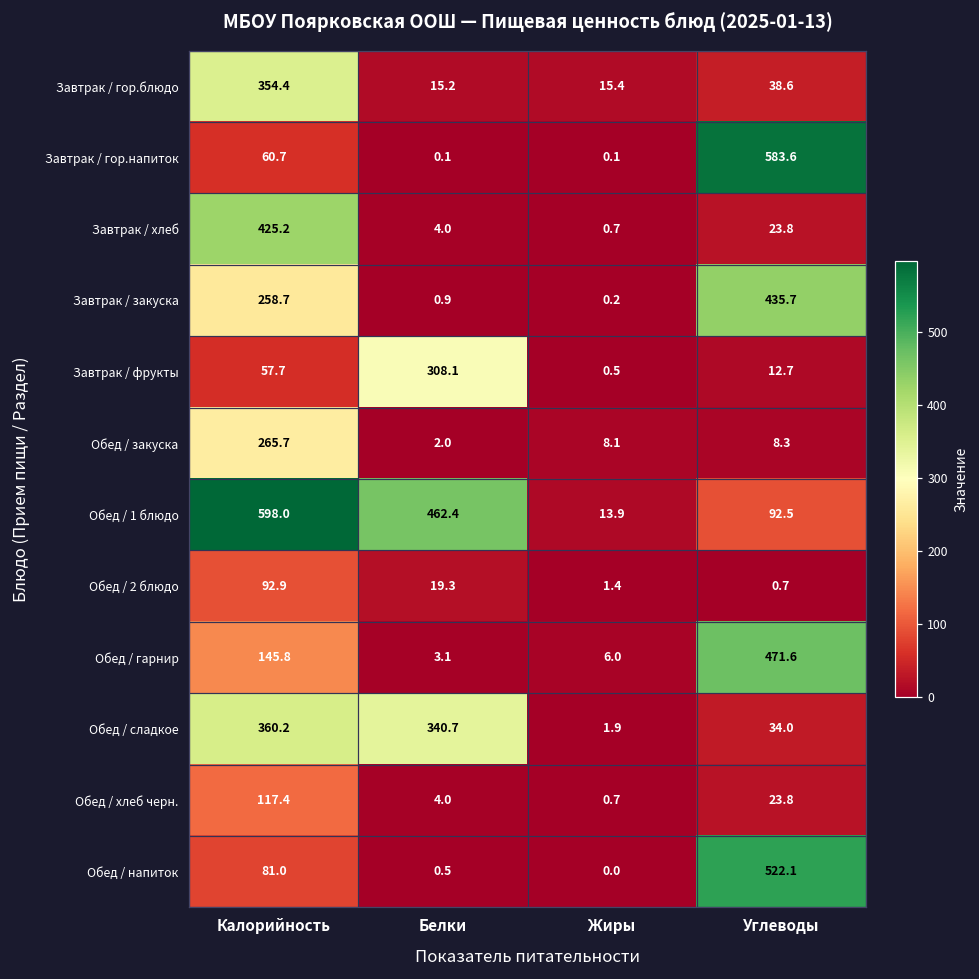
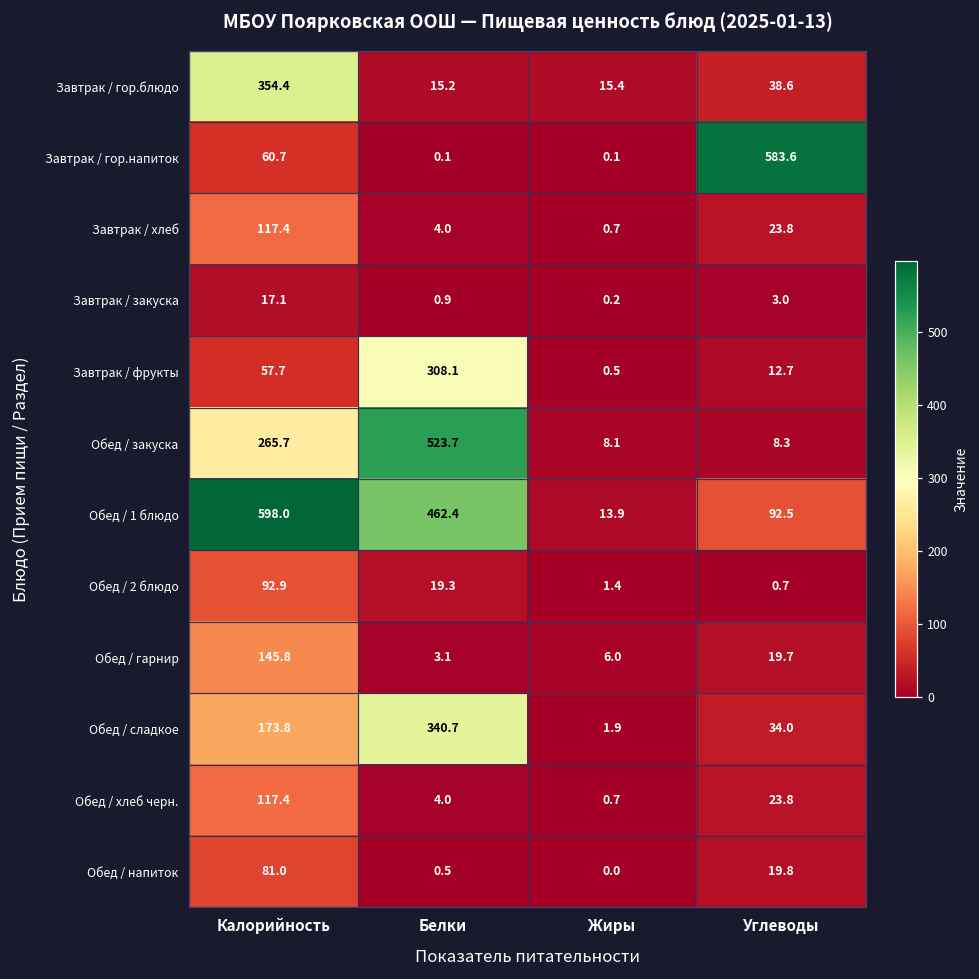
  {
    "Завтрак / гор.блюдо": {
      "Калорийность": 354.4,
      "Белки": 15.2,
      "Жиры": 15.4,
      "Углеводы": 38.6
    },
    "Завтрак / гор.напиток": {
      "Калорийность": 60.7,
      "Белки": 0.1,
      "Жиры": 0.1,
      "Углеводы": 583.6
    },
    "Завтрак / хлеб": {
-     "Калорийность": 425.2,
+     "Калорийность": 117.4,
      "Белки": 4.0,
      "Жиры": 0.7,
      "Углеводы": 23.8
    },
    "Завтрак / закуска": {
-     "Калорийность": 258.7,
+     "Калорийность": 17.1,
      "Белки": 0.9,
      "Жиры": 0.2,
-     "Углеводы": 435.7
+     "Углеводы": 3.0
    },
    "Завтрак / фрукты": {
      "Калорийность": 57.7,
      "Белки": 308.1,
      "Жиры": 0.5,
      "Углеводы": 12.7
    },
    "Обед / закуска": {
      "Калорийность": 265.7,
-     "Белки": 2.0,
+     "Белки": 523.7,
      "Жиры": 8.1,
      "Углеводы": 8.3
    },
    "Обед / 1 блюдо": {
      "Калорийность": 598.0,
      "Белки": 462.4,
      "Жиры": 13.9,
      "Углеводы": 92.5
    },
    "Обед / 2 блюдо": {
      "Калорийность": 92.9,
      "Белки": 19.3,
      "Жиры": 1.4,
      "Углеводы": 0.7
    },
    "Обед / гарнир": {
      "Калорийность": 145.8,
      "Белки": 3.1,
      "Жиры": 6.0,
-     "Углеводы": 471.6
+     "Углеводы": 19.7
    },
    "Обед / сладкое": {
-     "Калорийность": 360.2,
+     "Калорийность": 173.8,
      "Белки": 340.7,
      "Жиры": 1.9,
      "Углеводы": 34.0
    },
    "Обед / хлеб черн.": {
      "Калорийность": 117.4,
      "Белки": 4.0,
      "Жиры": 0.7,
      "Углеводы": 23.8
    },
    "Обед / напиток": {
      "Калорийность": 81.0,
      "Белки": 0.5,
      "Жиры": 0.0,
-     "Углеводы": 522.1
+     "Углеводы": 19.8
    }
  }
